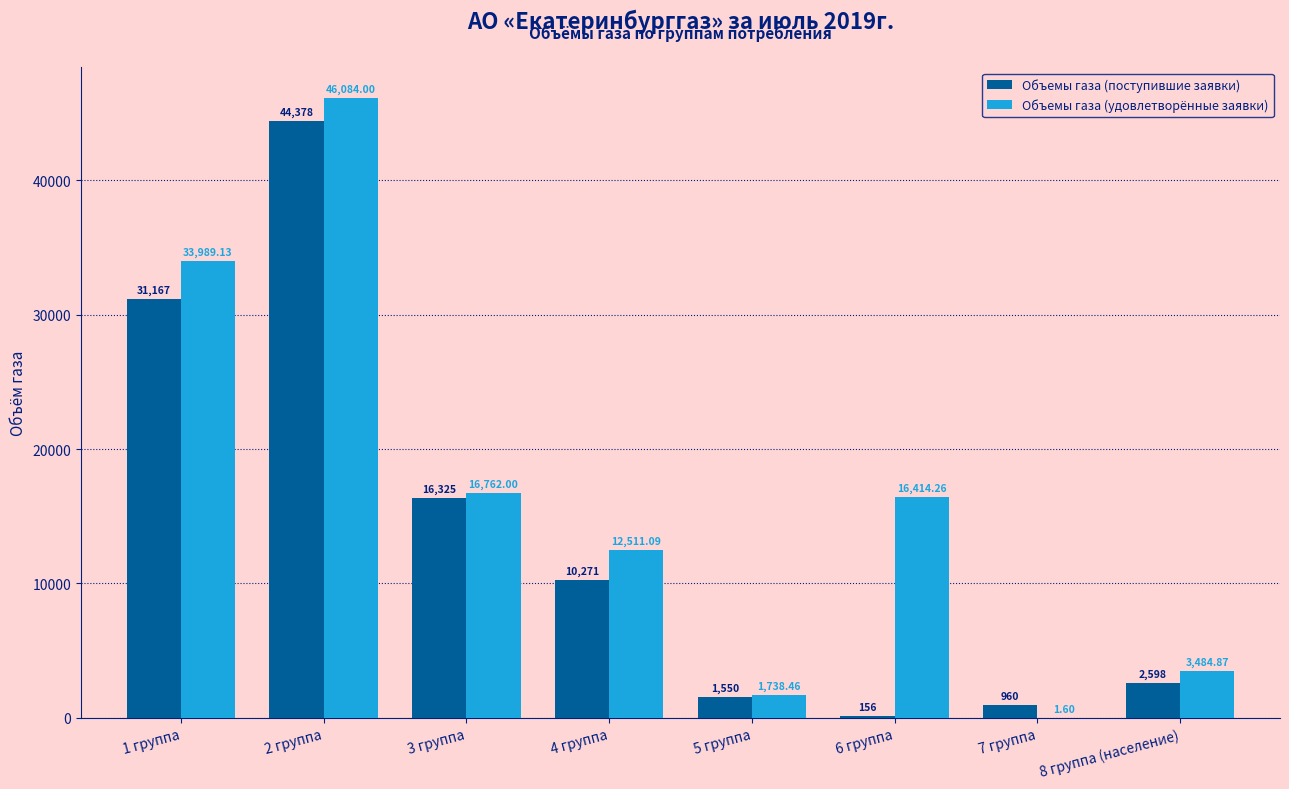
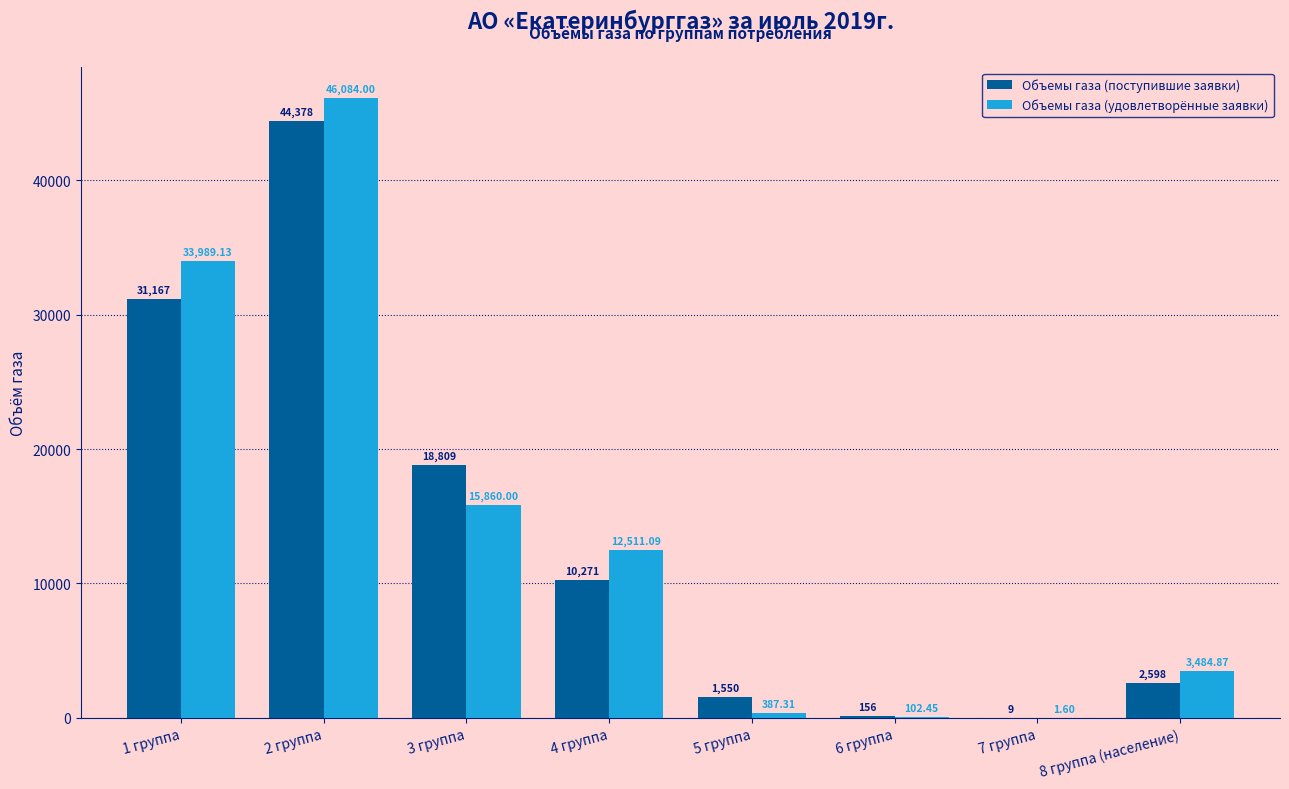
  {
    "Объемы газа (поступившие заявки)": {
      "1 группа": "31,167",
      "2 группа": "44,378",
-     "3 группа": "16,325",
+     "3 группа": "18,809",
      "4 группа": "10,271",
      "5 группа": "1,550",
      "6 группа": "156",
-     "7 группа": "960",
+     "7 группа": "9",
      "8 группа (население)": "2,598"
    },
    "Объемы газа (удовлетворённые заявки)": {
      "1 группа": "33,989.13",
      "2 группа": "46,084.00",
-     "3 группа": "16,762.00",
+     "3 группа": "15,860.00",
      "4 группа": "12,511.09",
-     "5 группа": "1,738.46",
-     "6 группа": "16,414.26",
+     "5 группа": "387.31",
+     "6 группа": "102.45",
      "7 группа": "1.60",
      "8 группа (население)": "3,484.87"
    }
  }
